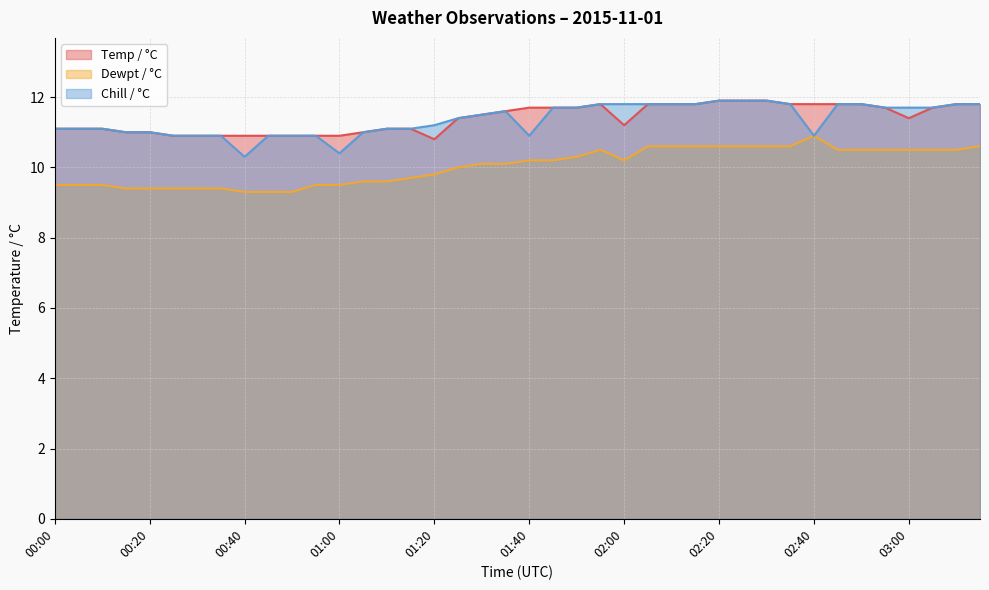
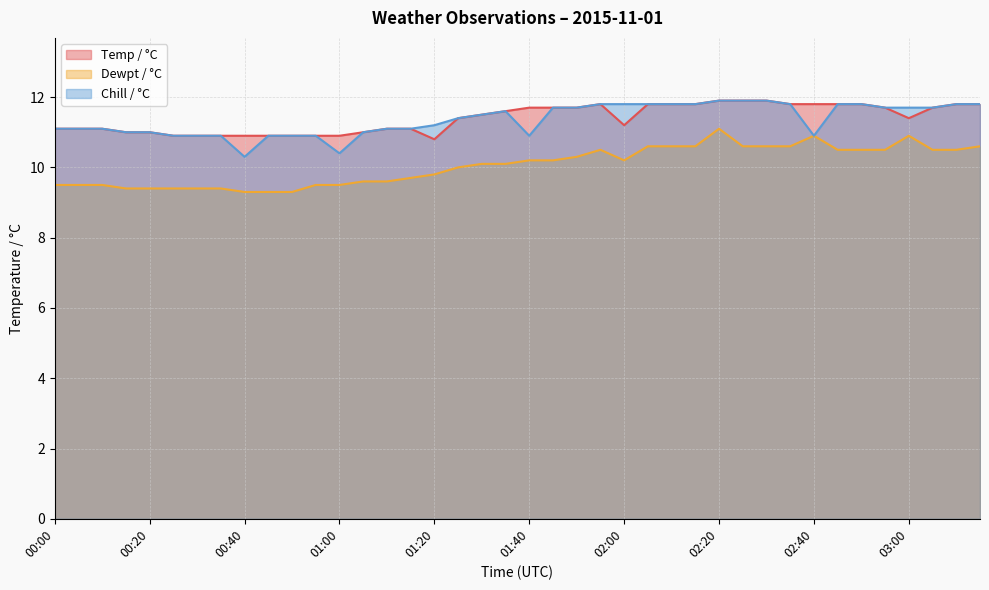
  {
    "Temp / °C": {
      "00:40": 10.9,
      "01:00": 10.9,
      "01:20": 10.8,
      "01:40": 11.7,
      "02:00": 11.2,
      "02:40": 11.8,
      "03:00": 11.4
    },
    "Dewpt / °C": {
      "00:00": 9.5,
      "00:20": 9.4,
      "00:40": 9.3,
      "01:00": 9.5,
      "01:20": 9.8,
      "01:40": 10.2,
      "02:00": 10.2,
-     "02:20": 10.6,
-     "03:00": 10.5
+     "02:20": 11.1,
+     "03:00": 10.9
    },
    "Chill / °C": {
      "00:40": 10.3,
      "01:00": 10.4,
      "01:20": 11.2,
      "01:40": 10.9,
      "02:00": 11.8,
      "03:00": 11.7
    }
  }
